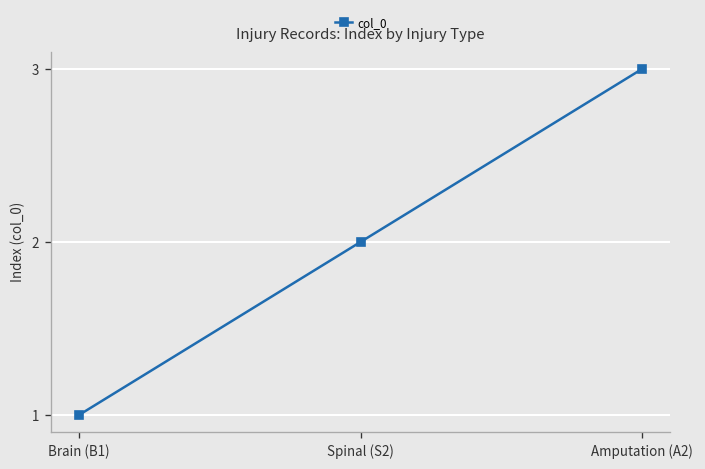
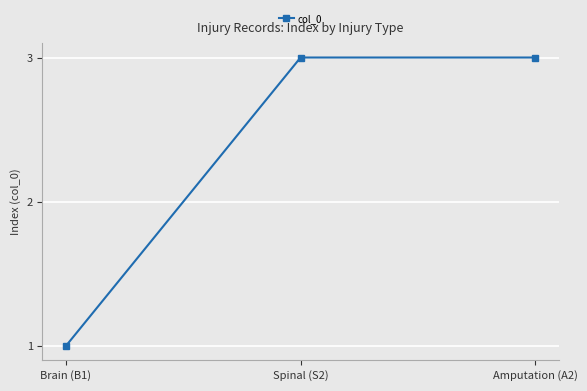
  {
    "Brain (B1)": 1,
-   "Spinal (S2)": 2,
+   "Spinal (S2)": 3,
    "Amputation (A2)": 3
  }
